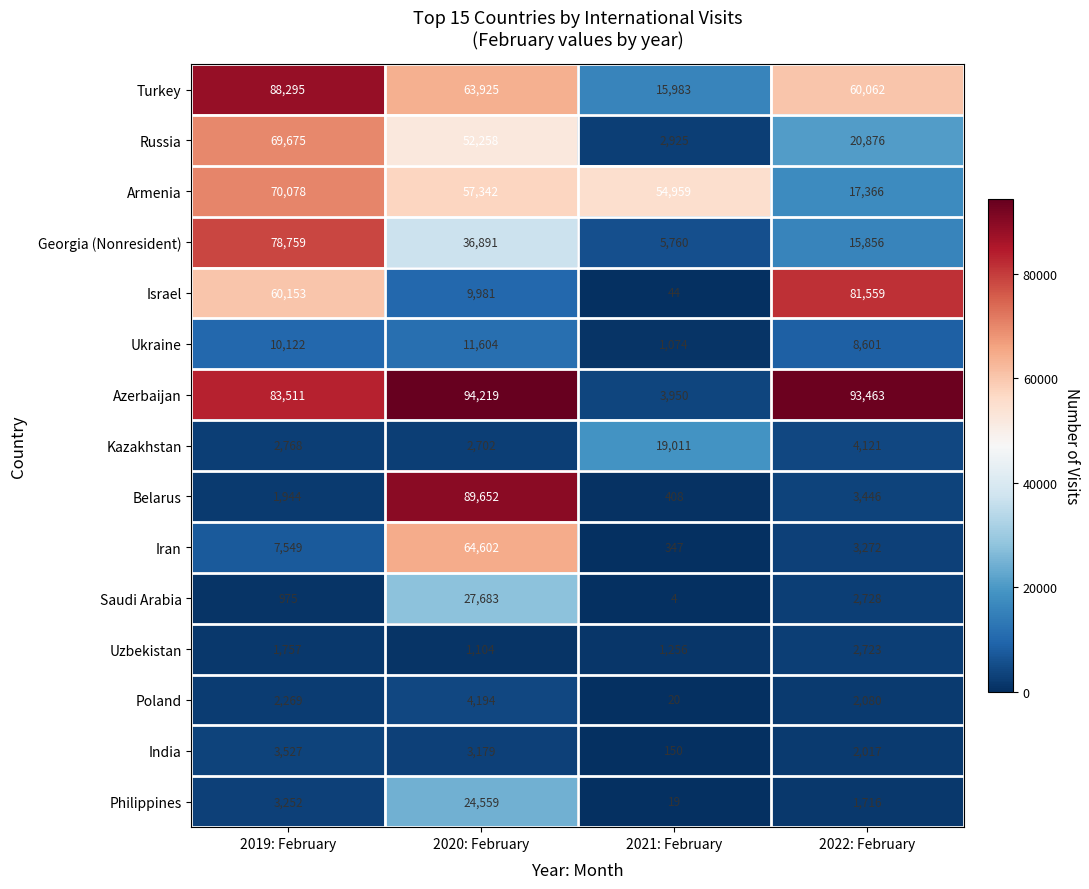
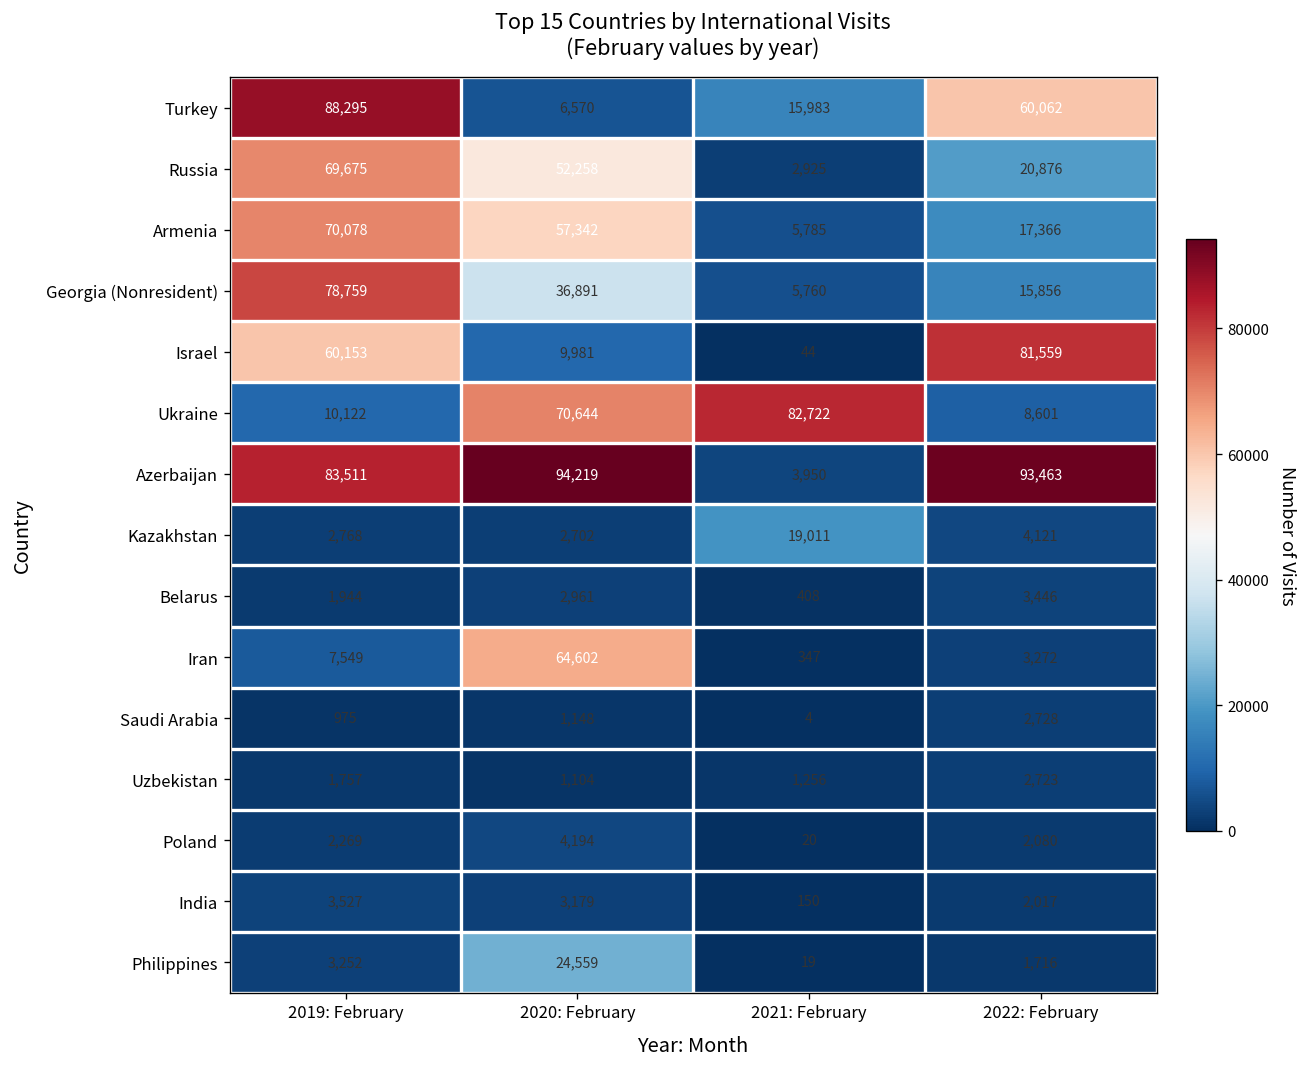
  {
    "Turkey": {
      "2019: February": "88,295",
-     "2020: February": "63,925",
+     "2020: February": "6,570",
      "2021: February": "15,983",
      "2022: February": "60,062"
    },
    "Russia": {
      "2019: February": "69,675",
      "2021: February": "2,925",
      "2022: February": "20,876"
    },
    "Armenia": {
      "2019: February": "70,078",
      "2020: February": "57,342",
-     "2021: February": "54,959",
+     "2021: February": "5,785",
      "2022: February": "17,366"
    },
    "Georgia (Nonresident)": {
      "2019: February": "78,759",
      "2020: February": "36,891",
      "2021: February": "5,760",
      "2022: February": "15,856"
    },
    "Israel": {
      "2019: February": "60,153",
      "2020: February": "9,981",
      "2022: February": "81,559"
    },
    "Ukraine": {
      "2019: February": "10,122",
-     "2020: February": "11,604",
-     "2021: February": "1,074",
+     "2020: February": "70,644",
+     "2021: February": "82,722",
      "2022: February": "8,601"
    },
    "Azerbaijan": {
      "2019: February": "83,511",
      "2020: February": "94,219",
      "2021: February": "3,950",
      "2022: February": "93,463"
    },
    "Kazakhstan": {
      "2019: February": "2,768",
      "2020: February": "2,702",
      "2021: February": "19,011",
      "2022: February": "4,121"
    },
    "Belarus": {
      "2019: February": "1,944",
-     "2020: February": "89,652",
+     "2020: February": "2,961",
      "2021: February": "408",
      "2022: February": "3,446"
    },
    "Iran": {
      "2019: February": "7,549",
      "2020: February": "64,602",
      "2022: February": "3,272"
    },
    "Saudi Arabia": {
      "2019: February": "975",
-     "2020: February": "27,683",
+     "2020: February": "1,148",
      "2022: February": "2,728"
    },
    "Uzbekistan": {
      "2019: February": "1,757",
      "2020: February": "1,104",
      "2021: February": "1,256",
      "2022: February": "2,723"
    },
    "Poland": {
      "2019: February": "2,269",
      "2020: February": "4,194",
      "2022: February": "2,080"
    },
    "India": {
      "2019: February": "3,527",
      "2020: February": "3,179",
      "2022: February": "2,017"
    },
    "Philippines": {
      "2019: February": "3,252",
      "2020: February": "24,559",
      "2022: February": "1,716"
    }
  }
